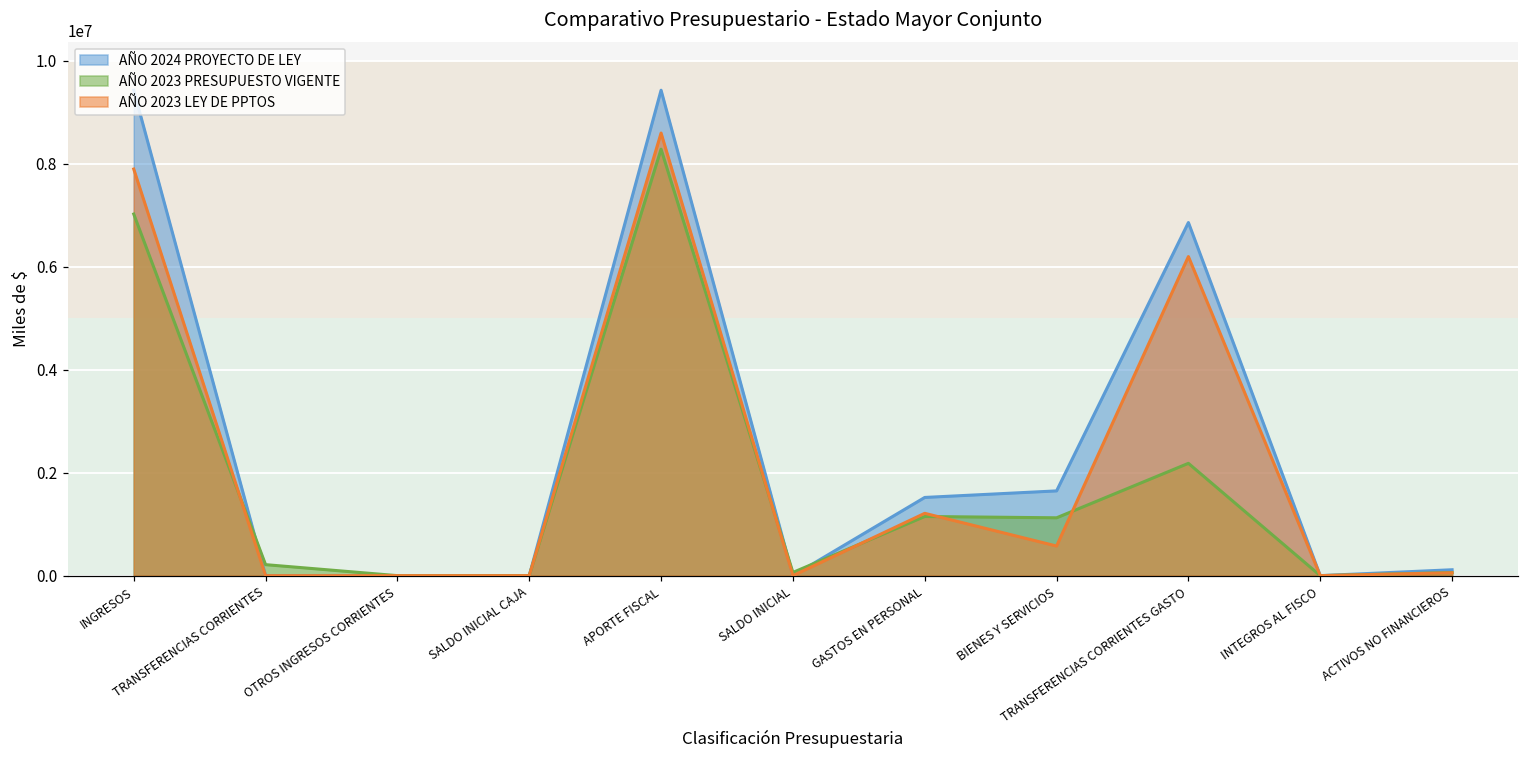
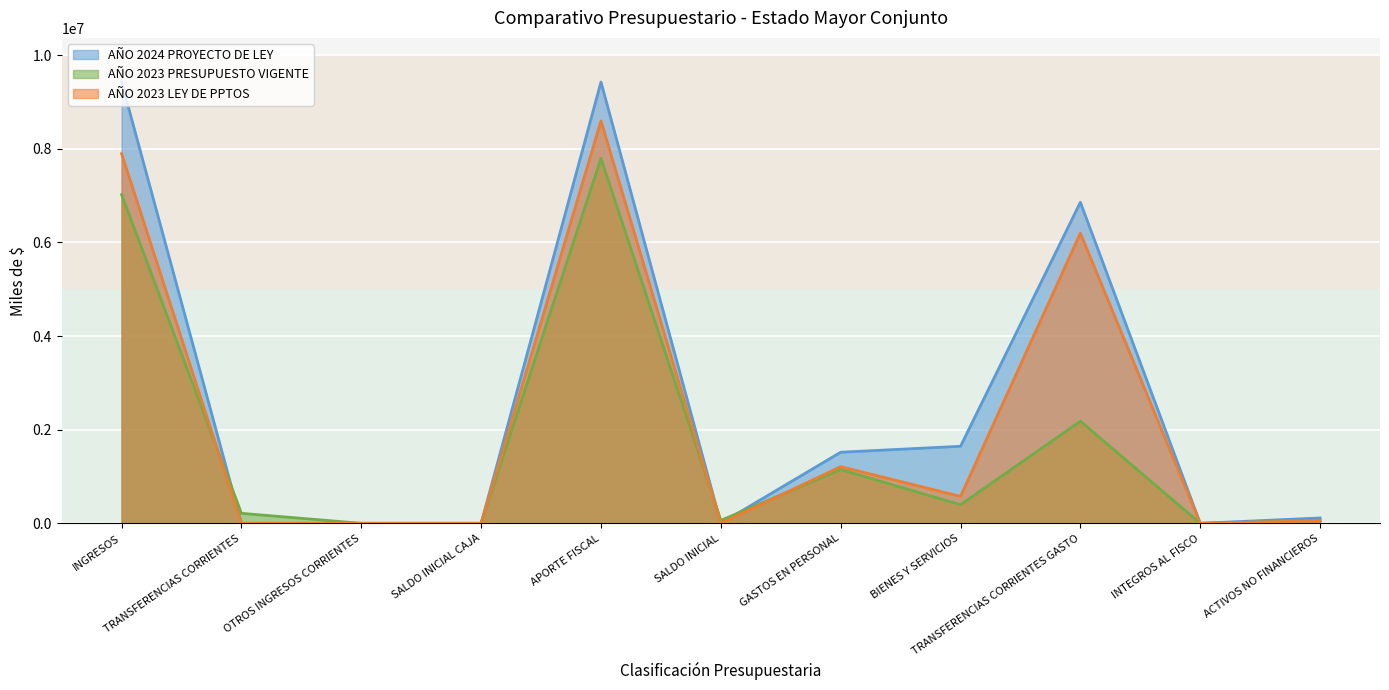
  {
    "AÑO 2024 PROYECTO DE LEY": {
      "APORTE FISCAL": 9400000,
      "GASTOS EN PERSONAL": 1500000,
      "BIENES Y SERVICIOS": 1600000,
      "TRANSFERENCIAS CORRIENTES GASTO": 6900000
    },
    "AÑO 2023 PRESUPUESTO VIGENTE": {
      "INGRESOS": 7000000,
      "TRANSFERENCIAS CORRIENTES": 200000,
-     "APORTE FISCAL": 8300000,
+     "APORTE FISCAL": 7800000,
      "SALDO INICIAL": 100000,
      "GASTOS EN PERSONAL": 1100000,
-     "BIENES Y SERVICIOS": 1100000,
+     "BIENES Y SERVICIOS": 400000,
      "TRANSFERENCIAS CORRIENTES GASTO": 2200000
    },
    "AÑO 2023 LEY DE PPTOS": {
      "INGRESOS": 7900000,
      "APORTE FISCAL": 8600000,
      "GASTOS EN PERSONAL": 1200000,
      "BIENES Y SERVICIOS": 600000,
      "TRANSFERENCIAS CORRIENTES GASTO": 6200000
    }
  }
